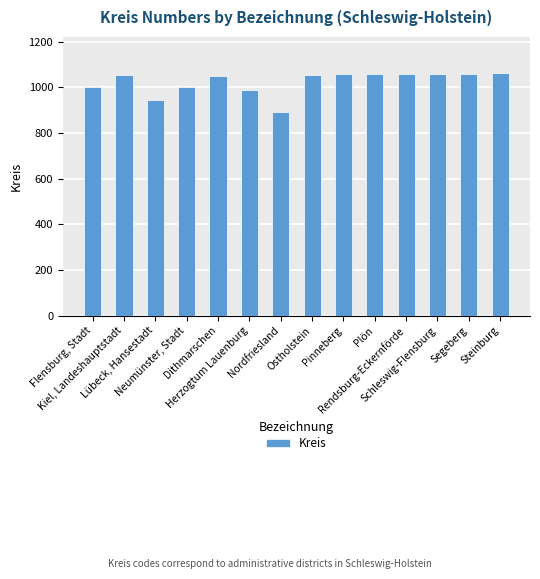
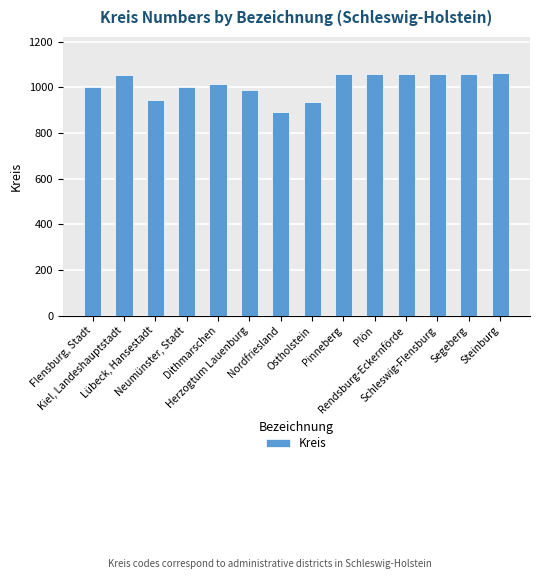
  {
    "Flensburg, Stadt": 1000,
    "Kiel, Landeshauptstadt": 1050,
    "Lübeck, Hansestadt": 940,
    "Neumünster, Stadt": 1000,
-   "Dithmarschen": 1050,
+   "Dithmarschen": 1020,
    "Herzogtum Lauenburg": 990,
    "Nordfriesland": 890,
-   "Ostholstein": 1060,
+   "Ostholstein": 940,
    "Pinneberg": 1060,
    "Plön": 1060,
    "Rendsburg-Eckernförde": 1060,
    "Schleswig-Flensburg": 1060,
    "Segeberg": 1060,
    "Steinburg": 1060
  }
